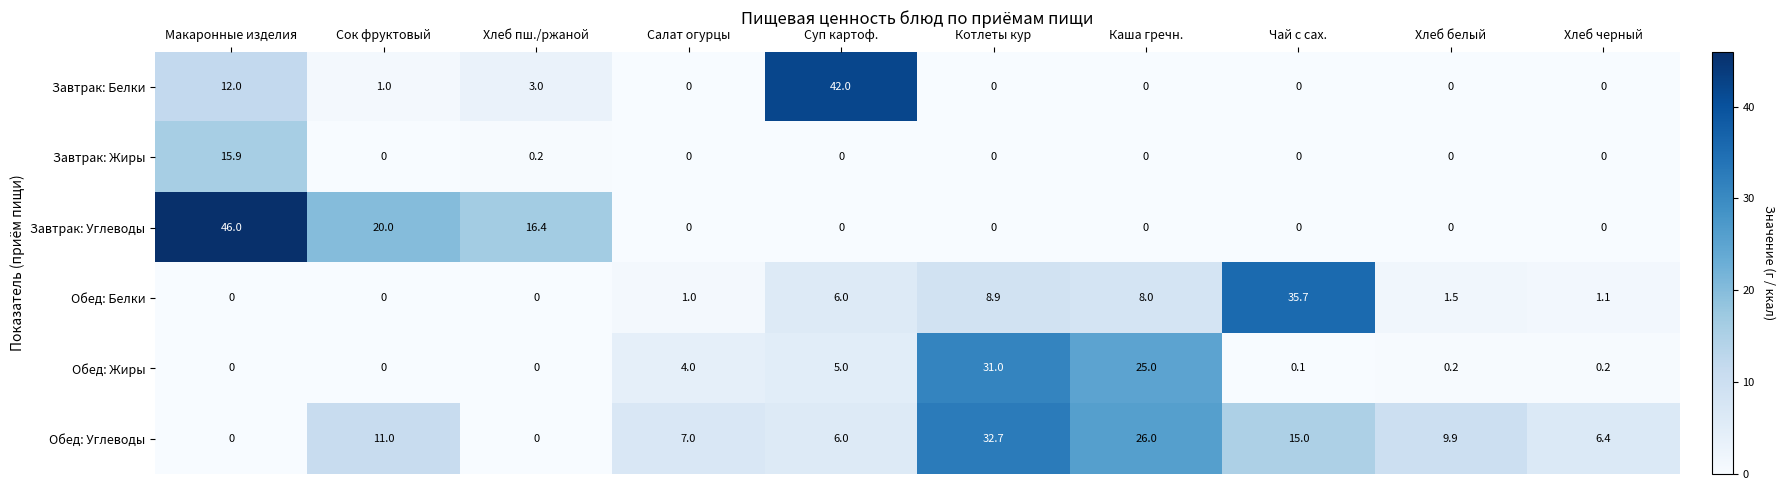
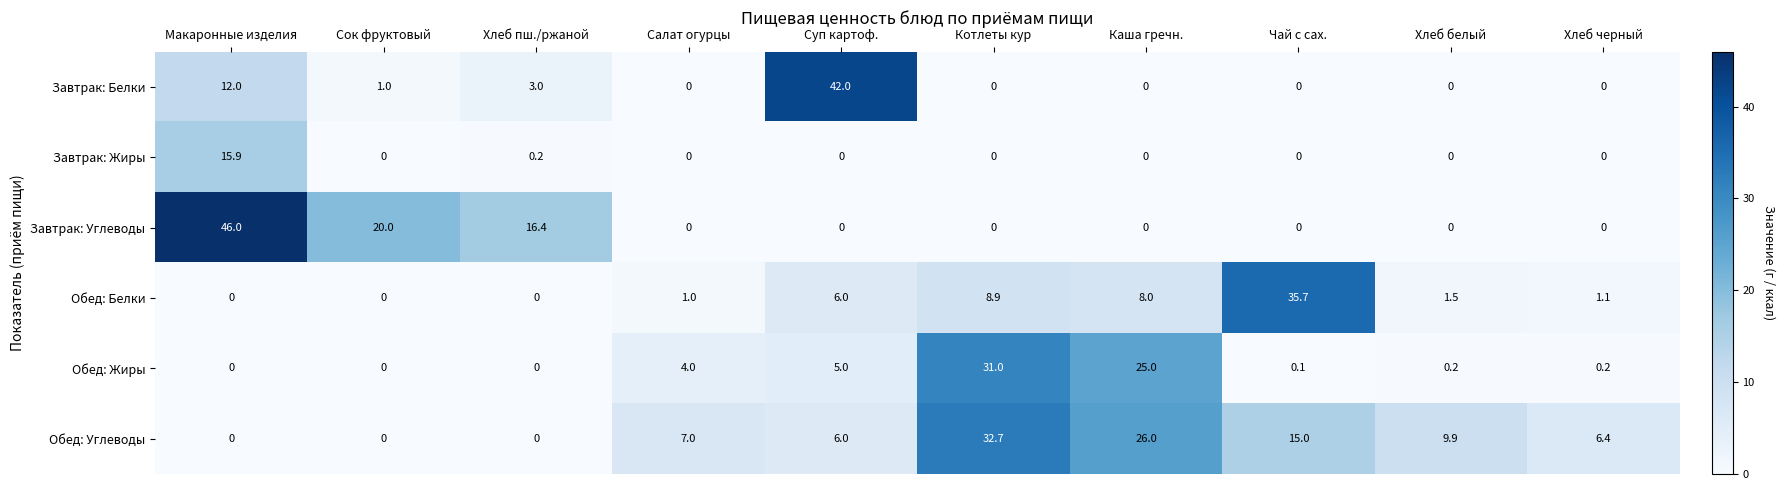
  {
    "Завтрак: Белки": {
      "Макаронные изделия": 12.0,
      "Сок фруктовый": 1.0,
      "Хлеб пш./ржаной": 3.0,
      "Салат огурцы": 0,
      "Суп картоф.": 42.0,
      "Котлеты кур": 0,
      "Каша гречн.": 0,
      "Чай с сах.": 0,
      "Хлеб белый": 0,
      "Хлеб черный": 0
    },
    "Завтрак: Жиры": {
      "Макаронные изделия": 15.9,
      "Сок фруктовый": 0,
      "Хлеб пш./ржаной": 0.2,
      "Салат огурцы": 0,
      "Суп картоф.": 0,
      "Котлеты кур": 0,
      "Каша гречн.": 0,
      "Чай с сах.": 0,
      "Хлеб белый": 0,
      "Хлеб черный": 0
    },
    "Завтрак: Углеводы": {
      "Макаронные изделия": 46.0,
      "Сок фруктовый": 20.0,
      "Хлеб пш./ржаной": 16.4,
      "Салат огурцы": 0,
      "Суп картоф.": 0,
      "Котлеты кур": 0,
      "Каша гречн.": 0,
      "Чай с сах.": 0,
      "Хлеб белый": 0,
      "Хлеб черный": 0
    },
    "Обед: Белки": {
      "Макаронные изделия": 0,
      "Сок фруктовый": 0,
      "Хлеб пш./ржаной": 0,
      "Салат огурцы": 1.0,
      "Суп картоф.": 6.0,
      "Котлеты кур": 8.9,
      "Каша гречн.": 8.0,
      "Чай с сах.": 35.7,
      "Хлеб белый": 1.5,
      "Хлеб черный": 1.1
    },
    "Обед: Жиры": {
      "Макаронные изделия": 0,
      "Сок фруктовый": 0,
      "Хлеб пш./ржаной": 0,
      "Салат огурцы": 4.0,
      "Суп картоф.": 5.0,
      "Котлеты кур": 31.0,
      "Каша гречн.": 25.0,
      "Чай с сах.": 0.1,
      "Хлеб белый": 0.2,
      "Хлеб черный": 0.2
    },
    "Обед: Углеводы": {
      "Макаронные изделия": 0,
-     "Сок фруктовый": 11.0,
+     "Сок фруктовый": 0,
      "Хлеб пш./ржаной": 0,
      "Салат огурцы": 7.0,
      "Суп картоф.": 6.0,
      "Котлеты кур": 32.7,
      "Каша гречн.": 26.0,
      "Чай с сах.": 15.0,
      "Хлеб белый": 9.9,
      "Хлеб черный": 6.4
    }
  }
